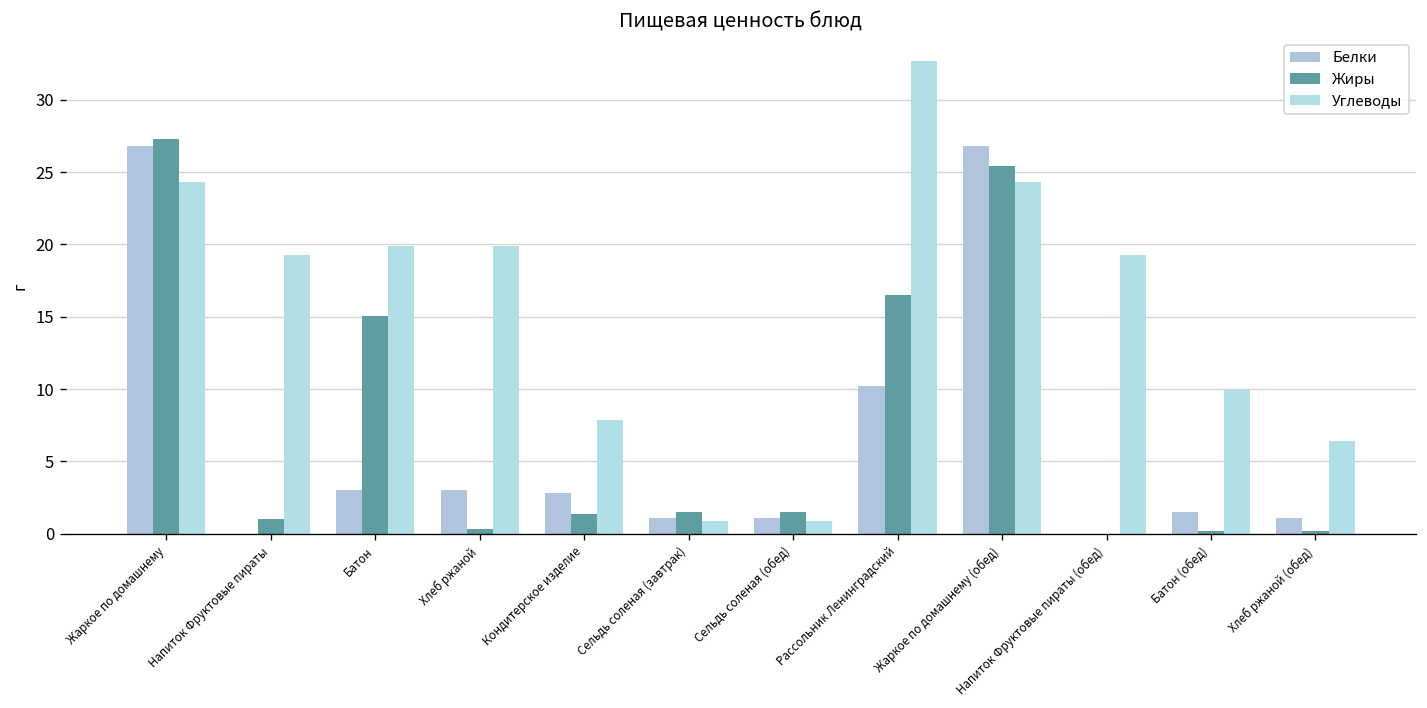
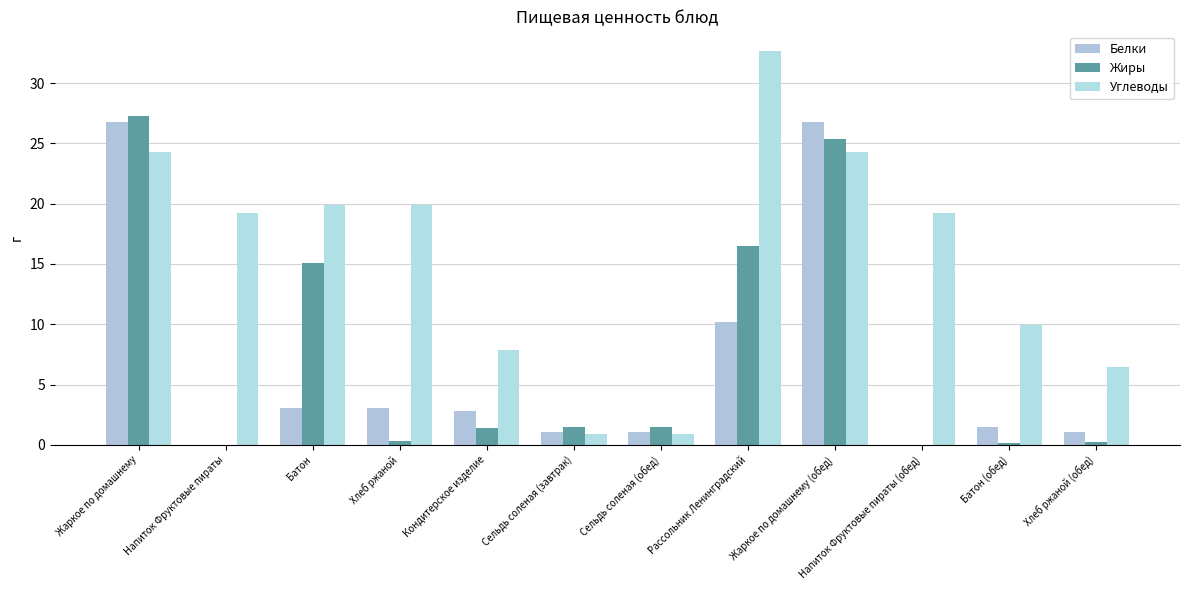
  {
    "Жиры": {
      "Жаркое по домашнему": 27.3,
-     "Напиток Фруктовые пираты": 1,
+     "Напиток Фруктовые пираты": 0,
      "Батон": 15,
      "Хлеб ржаной": 0.4,
      "Кондитерское изделие": 1.4,
      "Сельдь соленая (завтрак)": 1.5,
      "Сельдь соленая (обед)": 1.5,
      "Рассольник Ленинградский": 16.5,
      "Жаркое по домашнему (обед)": 25.4,
      "Напиток Фруктовые пираты (обед)": 0
    }
  }
